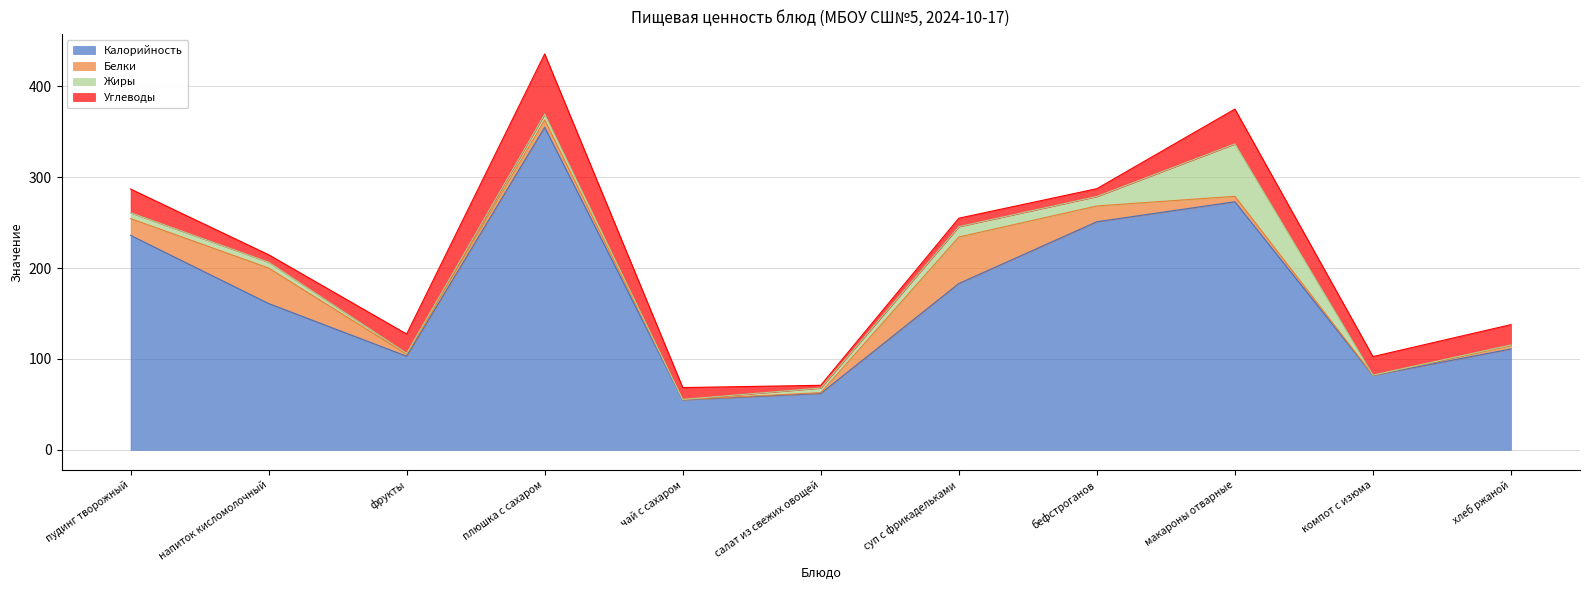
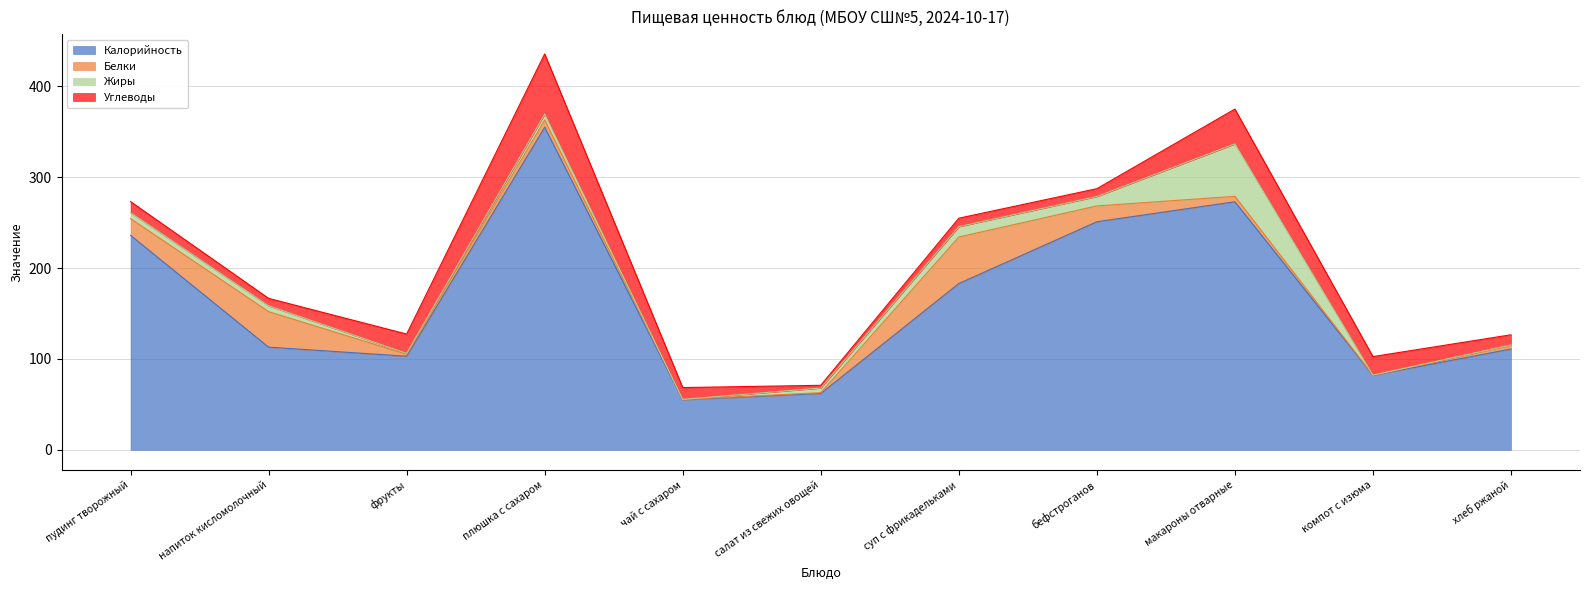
  {
    "Калорийность": {
      "пудинг творожный": 240,
-     "напиток кисломолочный": 160,
+     "напиток кисломолочный": 110,
      "плюшка с сахаром": 360,
      "суп с фрикадельками": 180,
      "бефстроганов": 250,
      "макароны отварные": 270,
      "хлеб ржаной": 110
    },
    "Белки": {
      "пудинг творожный": 20,
      "напиток кисломолочный": 40,
      "плюшка с сахаром": 10,
      "суп с фрикадельками": 50,
      "бефстроганов": 20,
      "макароны отварные": 10
    },
    "Жиры": {
      "пудинг творожный": 10,
      "напиток кисломолочный": 10,
      "плюшка с сахаром": 10,
      "салат из свежих овощей": 10,
      "суп с фрикадельками": 10,
      "бефстроганов": 10,
      "макароны отварные": 60
    },
    "Углеводы": {
-     "пудинг творожный": 30,
+     "пудинг творожный": 10,
      "напиток кисломолочный": 10,
      "фрукты": 20,
      "плюшка с сахаром": 70,
      "чай с сахаром": 10,
      "салат из свежих овощей": 0,
      "суп с фрикадельками": 10,
      "бефстроганов": 10,
      "макароны отварные": 40,
      "компот с изюма": 20,
-     "хлеб ржаной": 20
+     "хлеб ржаной": 10
    }
  }
